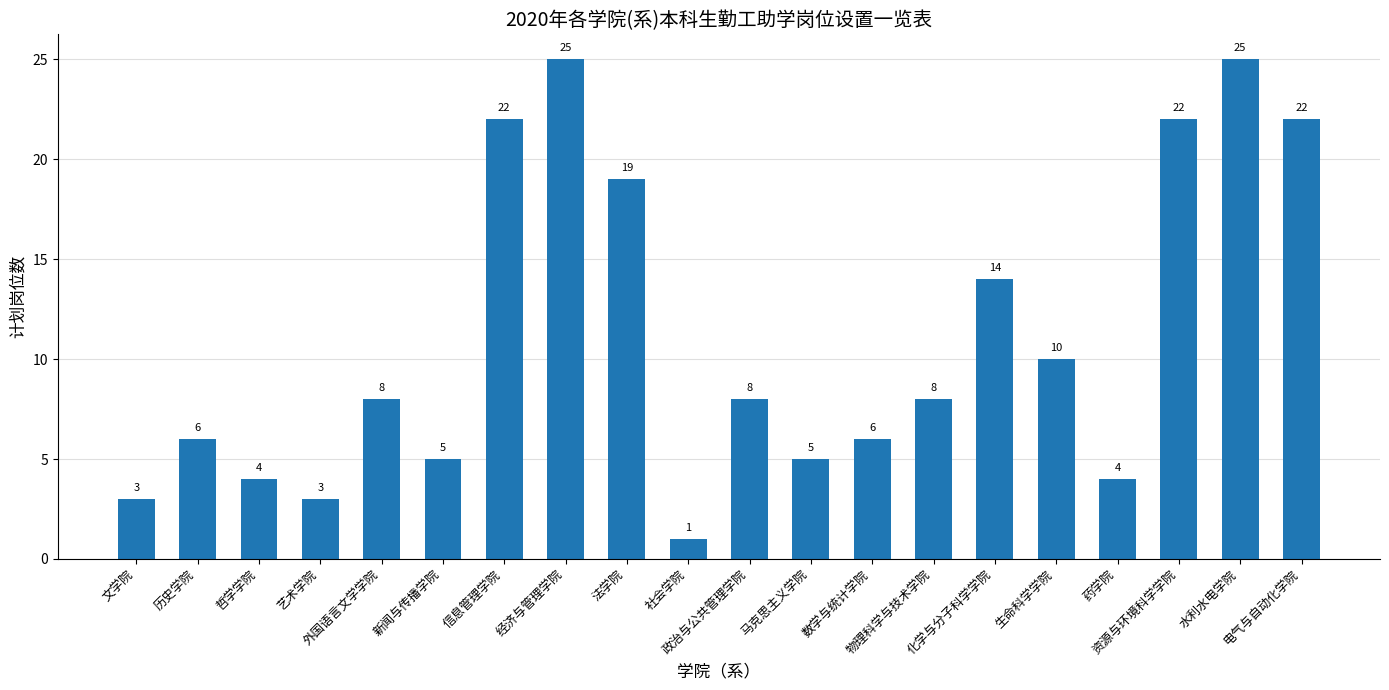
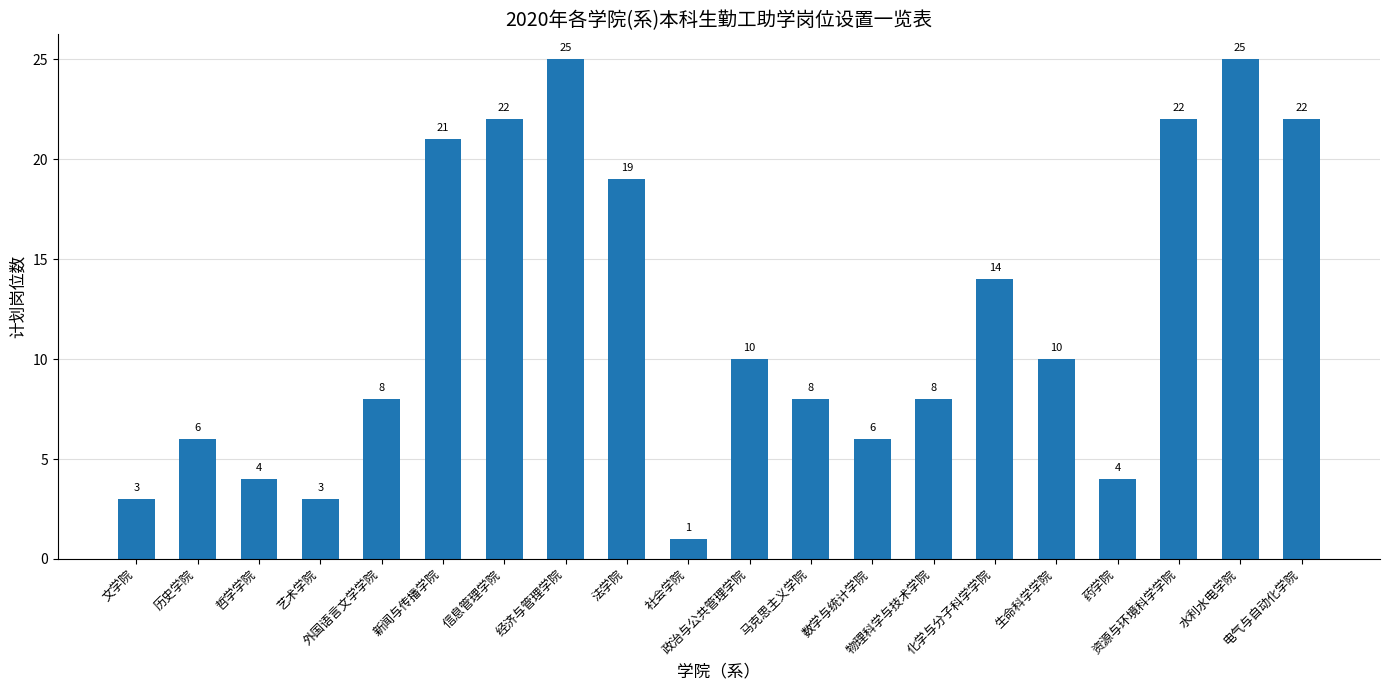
  {
    "文学院": 3,
    "历史学院": 6,
    "哲学学院": 4,
    "艺术学院": 3,
    "外国语言文学学院": 8,
-   "新闻与传播学院": 5,
+   "新闻与传播学院": 21,
    "信息管理学院": 22,
    "经济与管理学院": 25,
    "法学院": 19,
    "社会学院": 1,
-   "政治与公共管理学院": 8,
-   "马克思主义学院": 5,
+   "政治与公共管理学院": 10,
+   "马克思主义学院": 8,
    "数学与统计学院": 6,
    "物理科学与技术学院": 8,
    "化学与分子科学学院": 14,
    "生命科学学院": 10,
    "药学院": 4,
    "资源与环境科学学院": 22,
    "水利水电学院": 25,
    "电气与自动化学院": 22
  }
